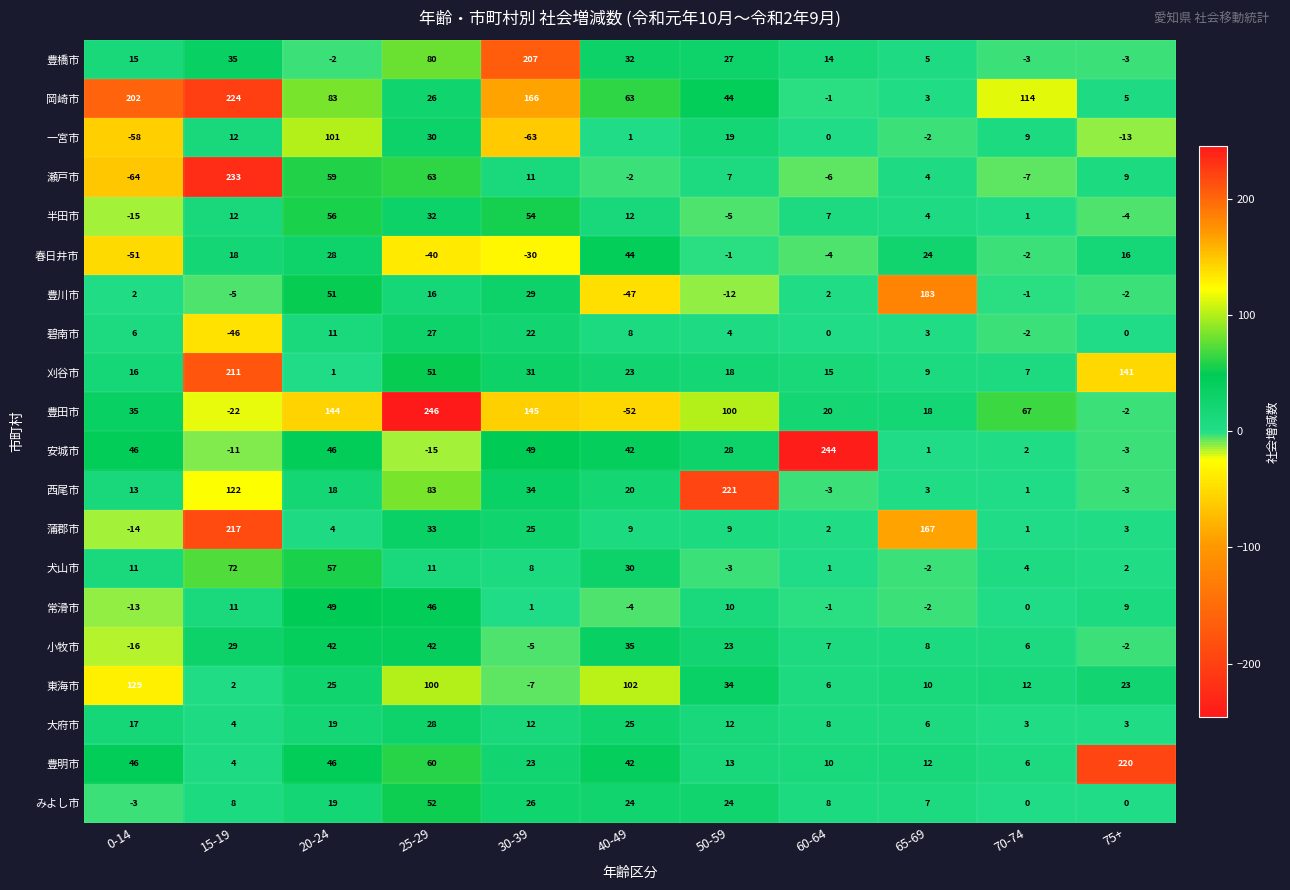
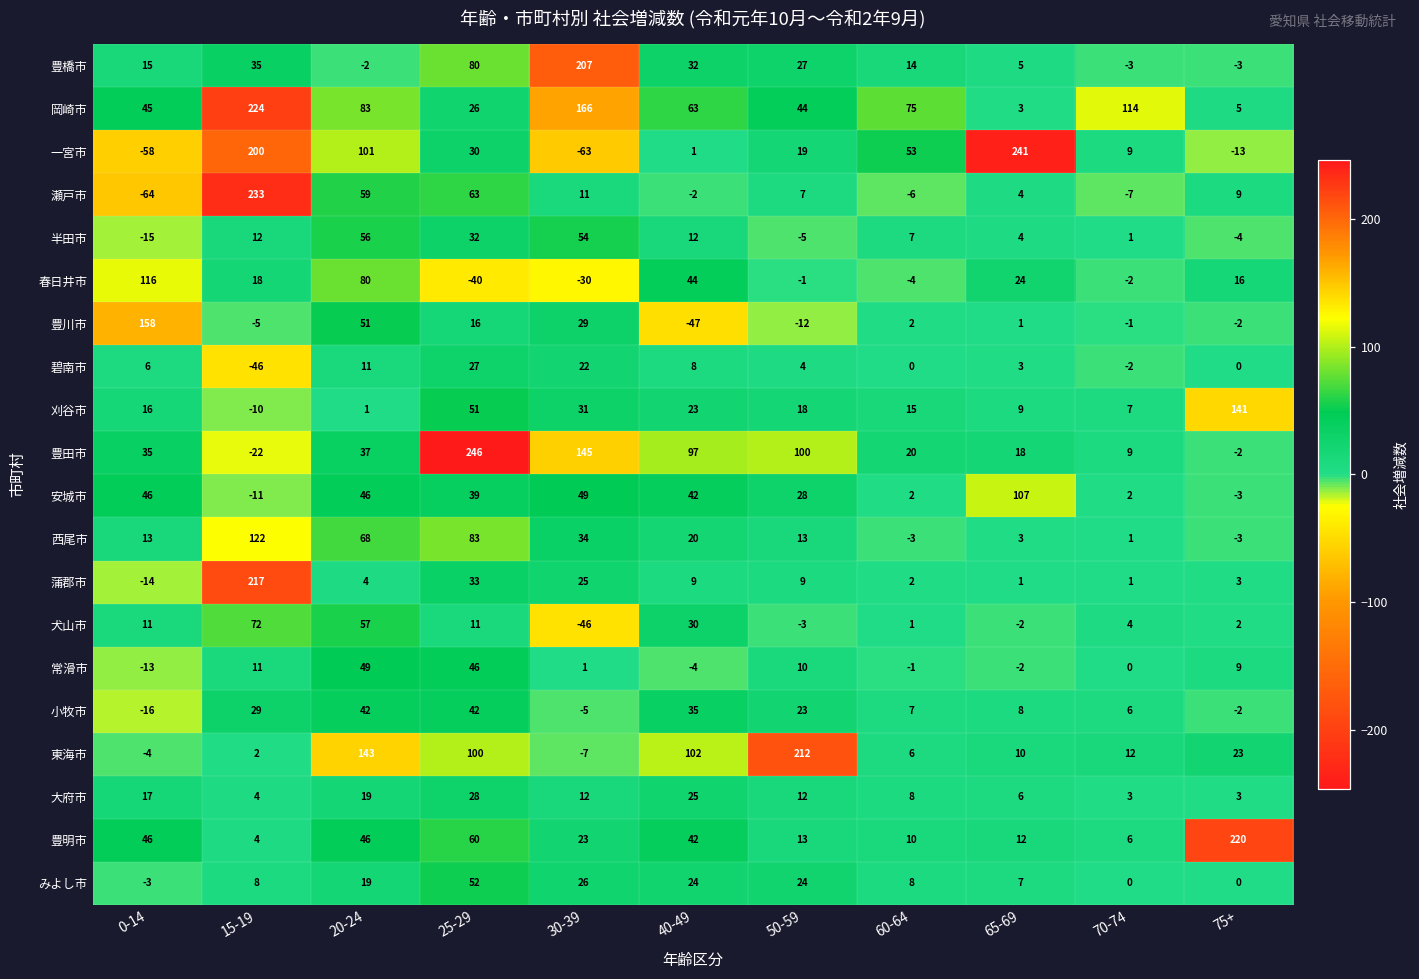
  {
    "岡崎市": {
-     "0-14": 202,
+     "0-14": 45,
      "15-19": 224,
      "20-24": 83,
      "25-29": 26,
      "30-39": 166,
      "40-49": 63,
      "50-59": 44,
-     "60-64": -1,
+     "60-64": 75,
      "65-69": 3,
      "70-74": 114,
      "75+": 5
    },
    "一宮市": {
      "0-14": -58,
-     "15-19": 12,
+     "15-19": 200,
      "20-24": 101,
      "25-29": 30,
      "30-39": -63,
      "40-49": 1,
      "50-59": 19,
-     "60-64": 0,
-     "65-69": -2,
+     "60-64": 53,
+     "65-69": 241,
      "70-74": 9,
      "75+": -13
    },
    "春日井市": {
-     "0-14": -51,
+     "0-14": 116,
      "15-19": 18,
-     "20-24": 28,
+     "20-24": 80,
      "25-29": -40,
      "30-39": -30,
      "40-49": 44,
      "50-59": -1,
      "60-64": -4,
      "65-69": 24,
      "70-74": -2,
      "75+": 16
    },
    "豊川市": {
-     "0-14": 2,
+     "0-14": 158,
      "15-19": -5,
      "20-24": 51,
      "25-29": 16,
      "30-39": 29,
      "40-49": -47,
      "50-59": -12,
      "60-64": 2,
-     "65-69": 183,
+     "65-69": 1,
      "70-74": -1,
      "75+": -2
    },
    "刈谷市": {
      "0-14": 16,
-     "15-19": 211,
+     "15-19": -10,
      "20-24": 1,
      "25-29": 51,
      "30-39": 31,
      "40-49": 23,
      "50-59": 18,
      "60-64": 15,
      "65-69": 9,
      "70-74": 7,
      "75+": 141
    },
    "豊田市": {
      "0-14": 35,
      "15-19": -22,
-     "20-24": 144,
+     "20-24": 37,
      "25-29": 246,
      "30-39": 145,
-     "40-49": -52,
+     "40-49": 97,
      "50-59": 100,
      "60-64": 20,
      "65-69": 18,
-     "70-74": 67,
+     "70-74": 9,
      "75+": -2
    },
    "安城市": {
      "0-14": 46,
      "15-19": -11,
      "20-24": 46,
-     "25-29": -15,
+     "25-29": 39,
      "30-39": 49,
      "40-49": 42,
      "50-59": 28,
-     "60-64": 244,
-     "65-69": 1,
+     "60-64": 2,
+     "65-69": 107,
      "70-74": 2,
      "75+": -3
    },
    "西尾市": {
      "0-14": 13,
      "15-19": 122,
-     "20-24": 18,
+     "20-24": 68,
      "25-29": 83,
      "30-39": 34,
      "40-49": 20,
-     "50-59": 221,
+     "50-59": 13,
      "60-64": -3,
      "65-69": 3,
      "70-74": 1,
      "75+": -3
    },
    "蒲郡市": {
      "0-14": -14,
      "15-19": 217,
      "20-24": 4,
      "25-29": 33,
      "30-39": 25,
      "40-49": 9,
      "50-59": 9,
      "60-64": 2,
-     "65-69": 167,
+     "65-69": 1,
      "70-74": 1,
      "75+": 3
    },
    "犬山市": {
      "0-14": 11,
      "15-19": 72,
      "20-24": 57,
      "25-29": 11,
-     "30-39": 8,
+     "30-39": -46,
      "40-49": 30,
      "50-59": -3,
      "60-64": 1,
      "65-69": -2,
      "70-74": 4,
      "75+": 2
    },
    "東海市": {
-     "0-14": 129,
+     "0-14": -4,
      "15-19": 2,
-     "20-24": 25,
+     "20-24": 143,
      "25-29": 100,
      "30-39": -7,
      "40-49": 102,
-     "50-59": 34,
+     "50-59": 212,
      "60-64": 6,
      "65-69": 10,
      "70-74": 12,
      "75+": 23
    }
  }
